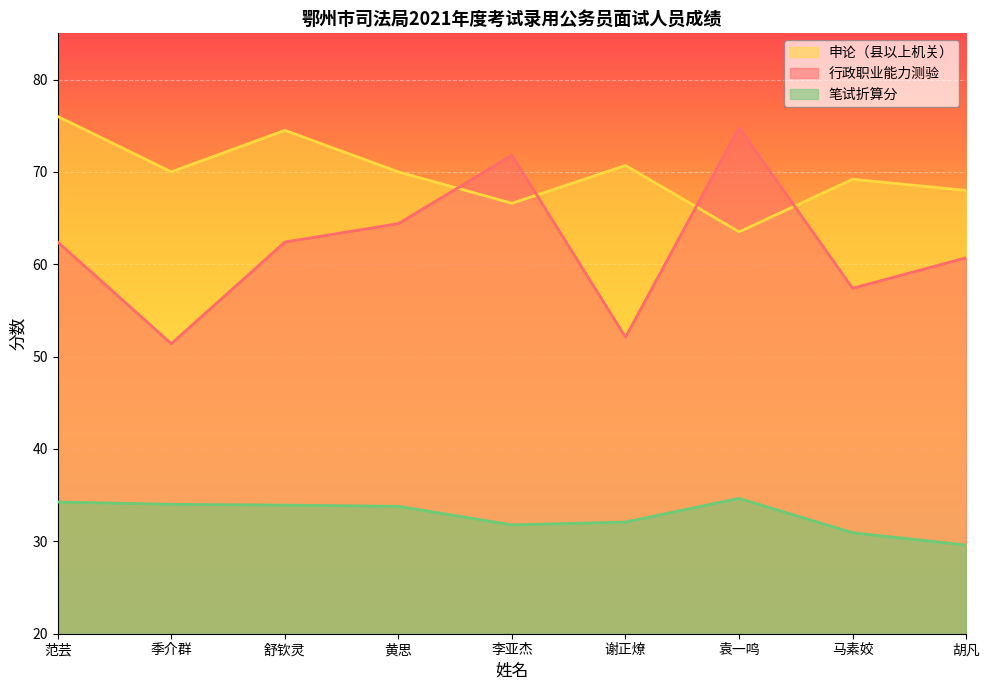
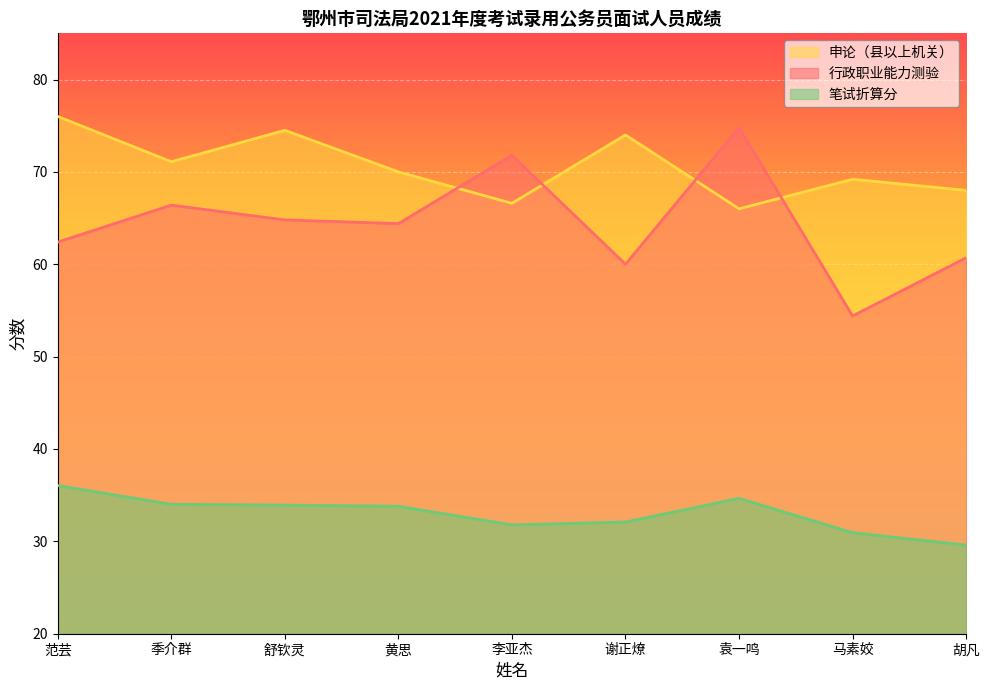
  {
    "申论（县以上机关）": {
      "范芸": 76,
-     "季介群": 70,
+     "季介群": 71,
      "舒钦灵": 75,
      "黄思": 70,
      "李亚杰": 67,
-     "谢正燎": 71,
-     "袁一鸣": 64,
+     "谢正燎": 74,
+     "袁一鸣": 66,
      "马素姣": 69,
      "胡凡": 68
    },
    "行政职业能力测验": {
      "范芸": 62,
-     "季介群": 51,
-     "舒钦灵": 62,
+     "季介群": 66,
+     "舒钦灵": 65,
      "黄思": 64,
      "李亚杰": 72,
-     "谢正燎": 52,
+     "谢正燎": 60,
      "袁一鸣": 75,
-     "马素姣": 57,
+     "马素姣": 54,
      "胡凡": 61
    },
    "笔试折算分": {
-     "范芸": 34,
+     "范芸": 36,
      "季介群": 34,
      "舒钦灵": 34,
      "黄思": 34,
      "李亚杰": 32,
      "谢正燎": 32,
      "袁一鸣": 35,
      "马素姣": 31,
      "胡凡": 30
    }
  }
